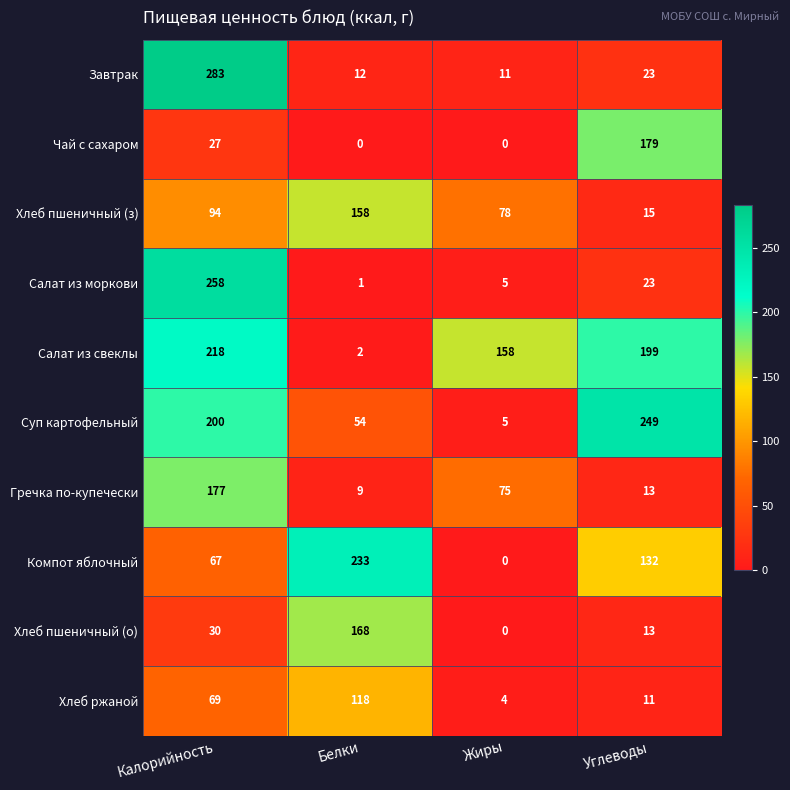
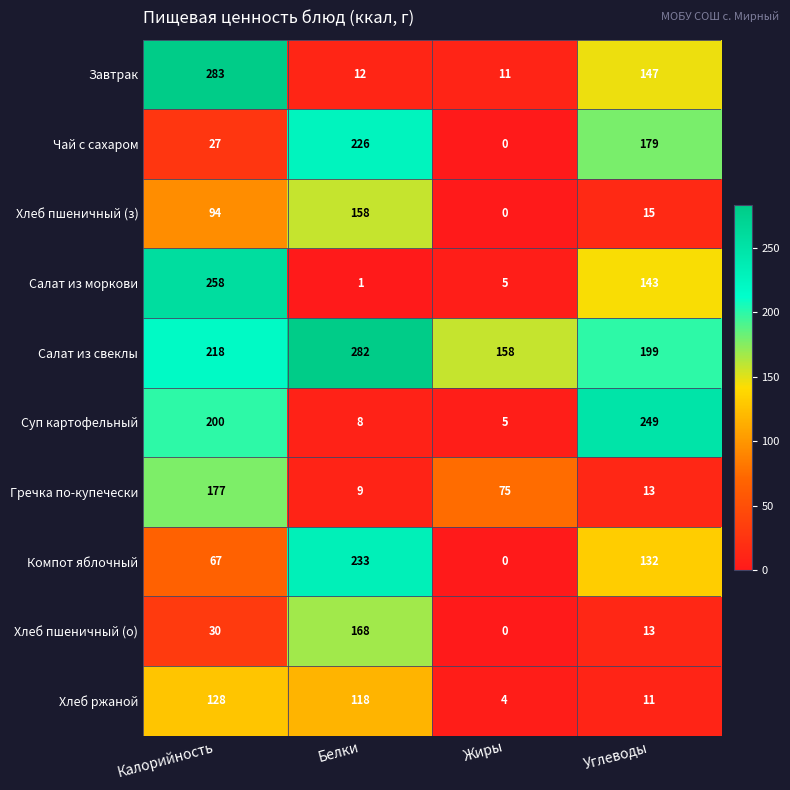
  {
    "Завтрак": {
      "Калорийность": 283,
      "Белки": 12,
      "Жиры": 11,
-     "Углеводы": 23
+     "Углеводы": 147
    },
    "Чай с сахаром": {
      "Калорийность": 27,
-     "Белки": 0,
+     "Белки": 226,
      "Жиры": 0,
      "Углеводы": 179
    },
    "Хлеб пшеничный (з)": {
      "Калорийность": 94,
      "Белки": 158,
-     "Жиры": 78,
+     "Жиры": 0,
      "Углеводы": 15
    },
    "Салат из моркови": {
      "Калорийность": 258,
      "Белки": 1,
      "Жиры": 5,
-     "Углеводы": 23
+     "Углеводы": 143
    },
    "Салат из свеклы": {
      "Калорийность": 218,
-     "Белки": 2,
+     "Белки": 282,
      "Жиры": 158,
      "Углеводы": 199
    },
    "Суп картофельный": {
      "Калорийность": 200,
-     "Белки": 54,
+     "Белки": 8,
      "Жиры": 5,
      "Углеводы": 249
    },
    "Гречка по-купечески": {
      "Калорийность": 177,
      "Белки": 9,
      "Жиры": 75,
      "Углеводы": 13
    },
    "Компот яблочный": {
      "Калорийность": 67,
      "Белки": 233,
      "Жиры": 0,
      "Углеводы": 132
    },
    "Хлеб пшеничный (о)": {
      "Калорийность": 30,
      "Белки": 168,
      "Жиры": 0,
      "Углеводы": 13
    },
    "Хлеб ржаной": {
-     "Калорийность": 69,
+     "Калорийность": 128,
      "Белки": 118,
      "Жиры": 4,
      "Углеводы": 11
    }
  }
